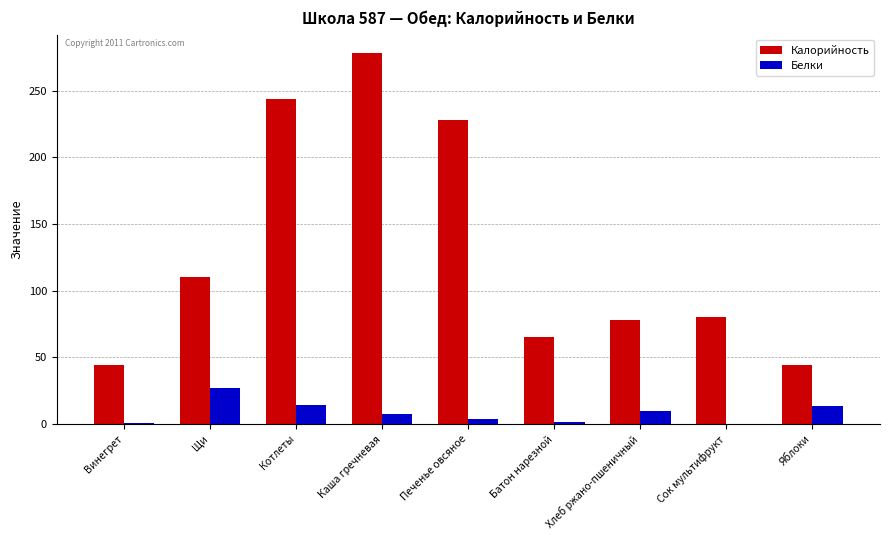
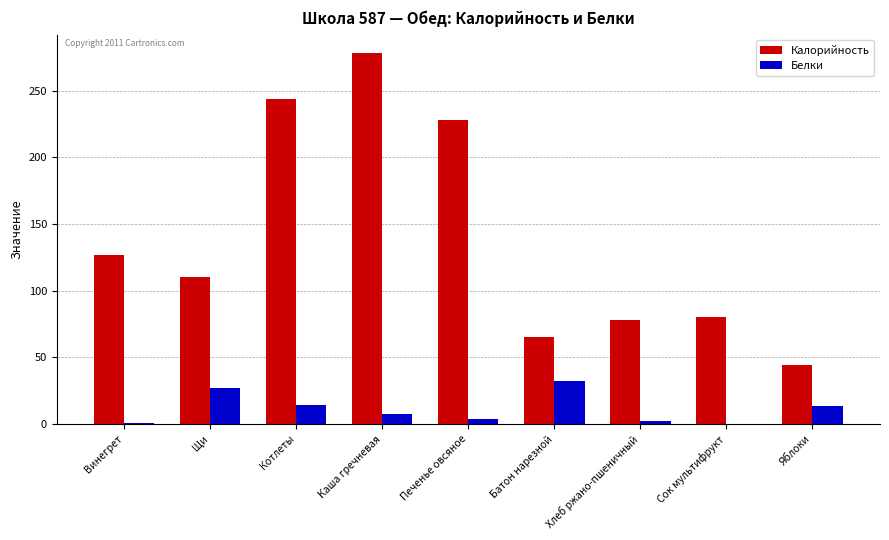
  {
    "Калорийность": {
-     "Винегрет": 44,
+     "Винегрет": 127,
      "Щи": 110,
      "Котлеты": 244,
      "Каша гречневая": 278,
      "Печенье овсяное": 228,
      "Батон нарезной": 65,
      "Хлеб ржано-пшеничный": 78,
      "Сок мультифрукт": 80,
      "Яблоки": 44
    },
    "Белки": {
      "Щи": 27,
      "Котлеты": 14,
      "Каша гречневая": 8,
      "Печенье овсяное": 4,
-     "Батон нарезной": 2,
-     "Хлеб ржано-пшеничный": 10,
+     "Батон нарезной": 32,
+     "Хлеб ржано-пшеничный": 3,
      "Яблоки": 14
    }
  }
